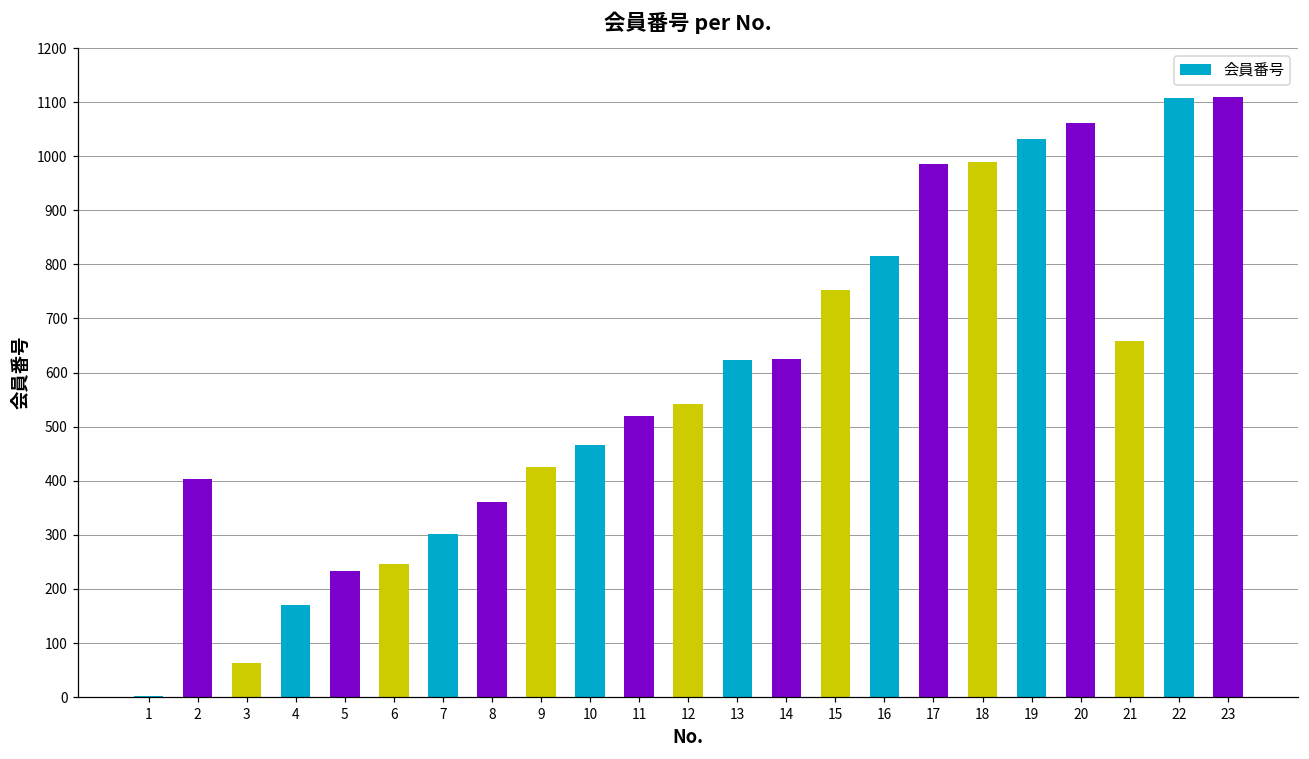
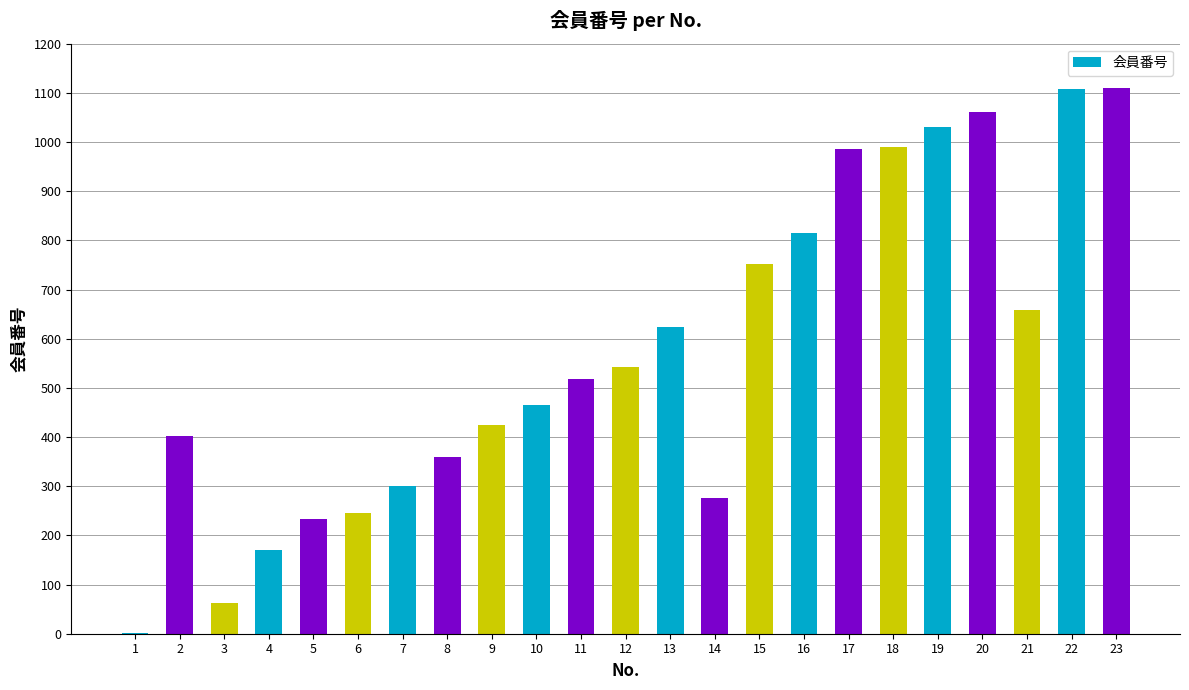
  {
    "2": 400,
    "3": 60,
    "4": 170,
    "5": 230,
    "6": 250,
    "7": 300,
    "8": 360,
    "9": 430,
    "10": 470,
    "11": 520,
    "12": 540,
    "13": 620,
-   "14": 630,
+   "14": 280,
    "15": 750,
    "16": 820,
    "17": 990,
    "18": 990,
    "19": 1030,
    "20": 1060,
    "21": 660,
    "22": 1110,
    "23": 1110
  }
